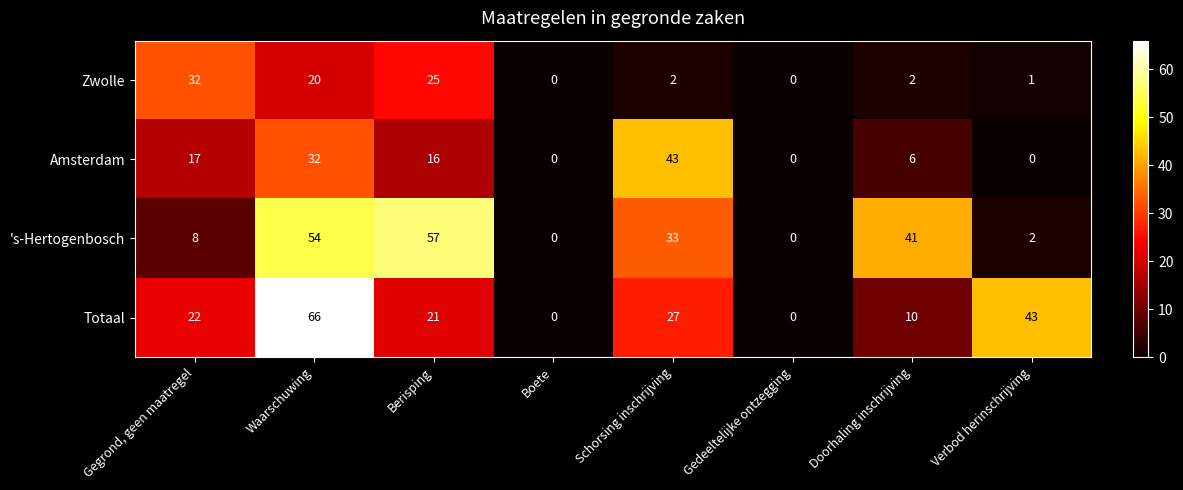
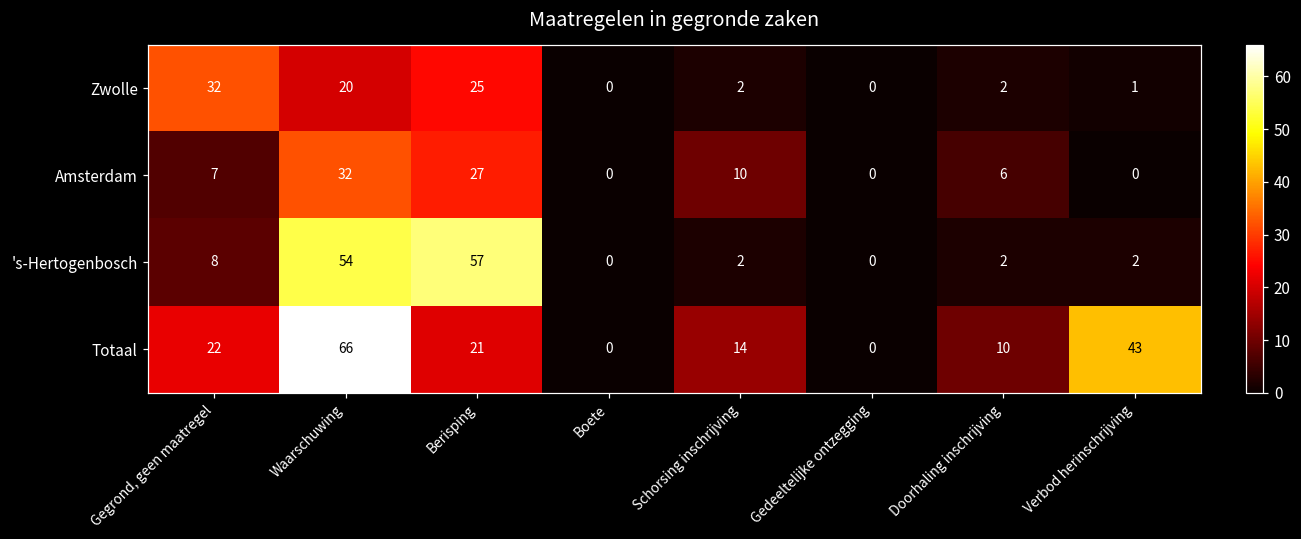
  {
    "Zwolle": {
      "Gegrond, geen maatregel": 32,
      "Waarschuwing": 20,
      "Berisping": 25,
      "Boete": 0,
      "Schorsing inschrijving": 2,
      "Gedeeltelijke ontzegging": 0,
      "Doorhaling inschrijving": 2,
      "Verbod herinschrijving": 1
    },
    "Amsterdam": {
-     "Gegrond, geen maatregel": 17,
+     "Gegrond, geen maatregel": 7,
      "Waarschuwing": 32,
-     "Berisping": 16,
+     "Berisping": 27,
      "Boete": 0,
-     "Schorsing inschrijving": 43,
+     "Schorsing inschrijving": 10,
      "Gedeeltelijke ontzegging": 0,
      "Doorhaling inschrijving": 6,
      "Verbod herinschrijving": 0
    },
    "'s-Hertogenbosch": {
      "Gegrond, geen maatregel": 8,
      "Waarschuwing": 54,
      "Berisping": 57,
      "Boete": 0,
-     "Schorsing inschrijving": 33,
+     "Schorsing inschrijving": 2,
      "Gedeeltelijke ontzegging": 0,
-     "Doorhaling inschrijving": 41,
+     "Doorhaling inschrijving": 2,
      "Verbod herinschrijving": 2
    },
    "Totaal": {
      "Gegrond, geen maatregel": 22,
      "Waarschuwing": 66,
      "Berisping": 21,
      "Boete": 0,
-     "Schorsing inschrijving": 27,
+     "Schorsing inschrijving": 14,
      "Gedeeltelijke ontzegging": 0,
      "Doorhaling inschrijving": 10,
      "Verbod herinschrijving": 43
    }
  }
